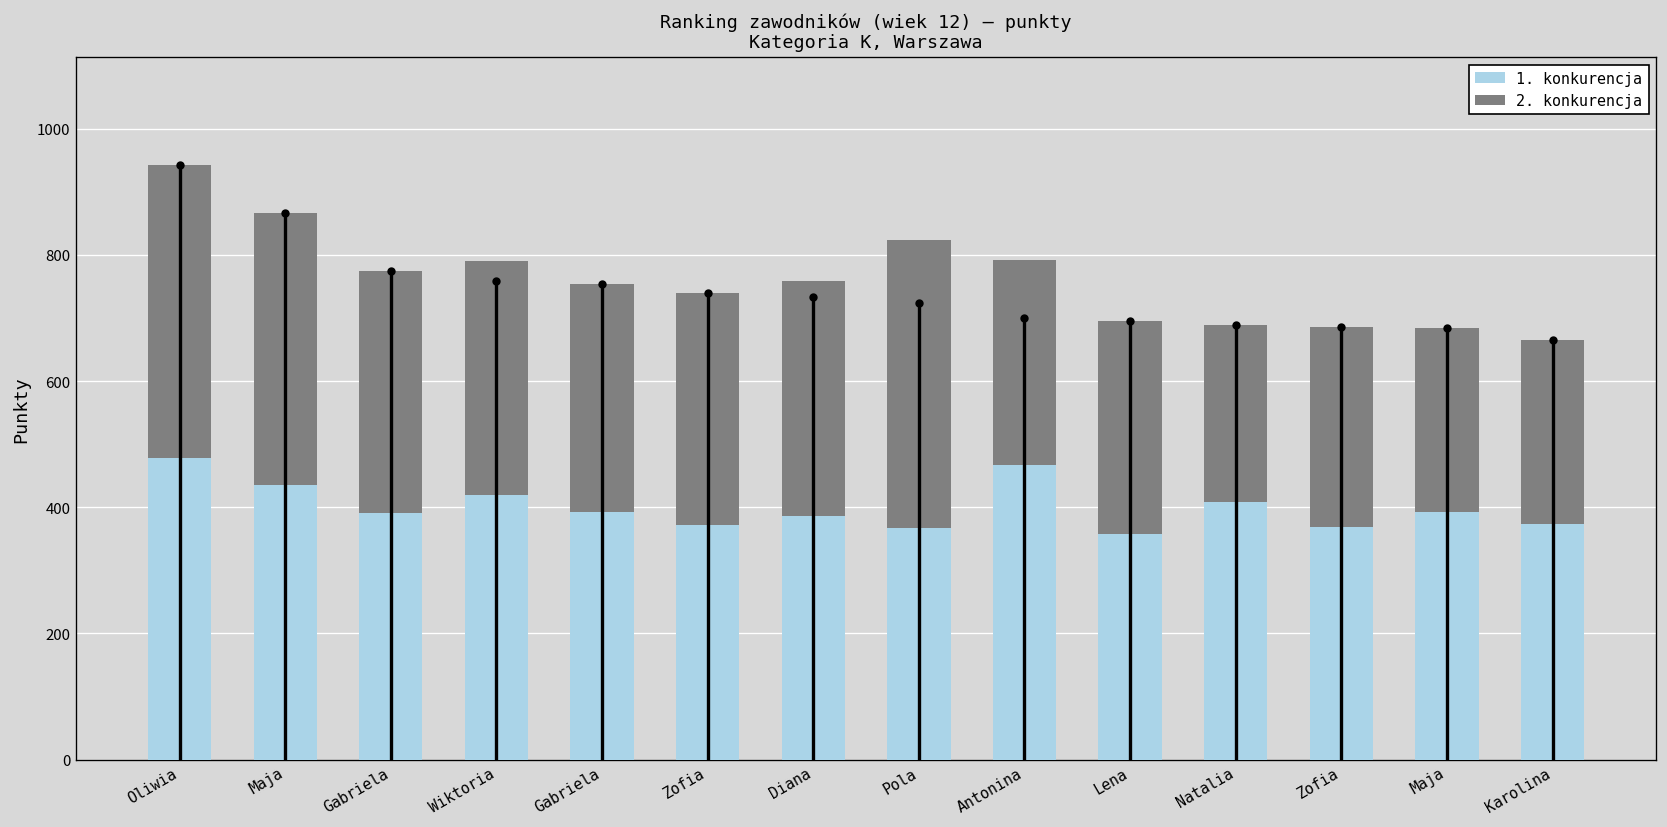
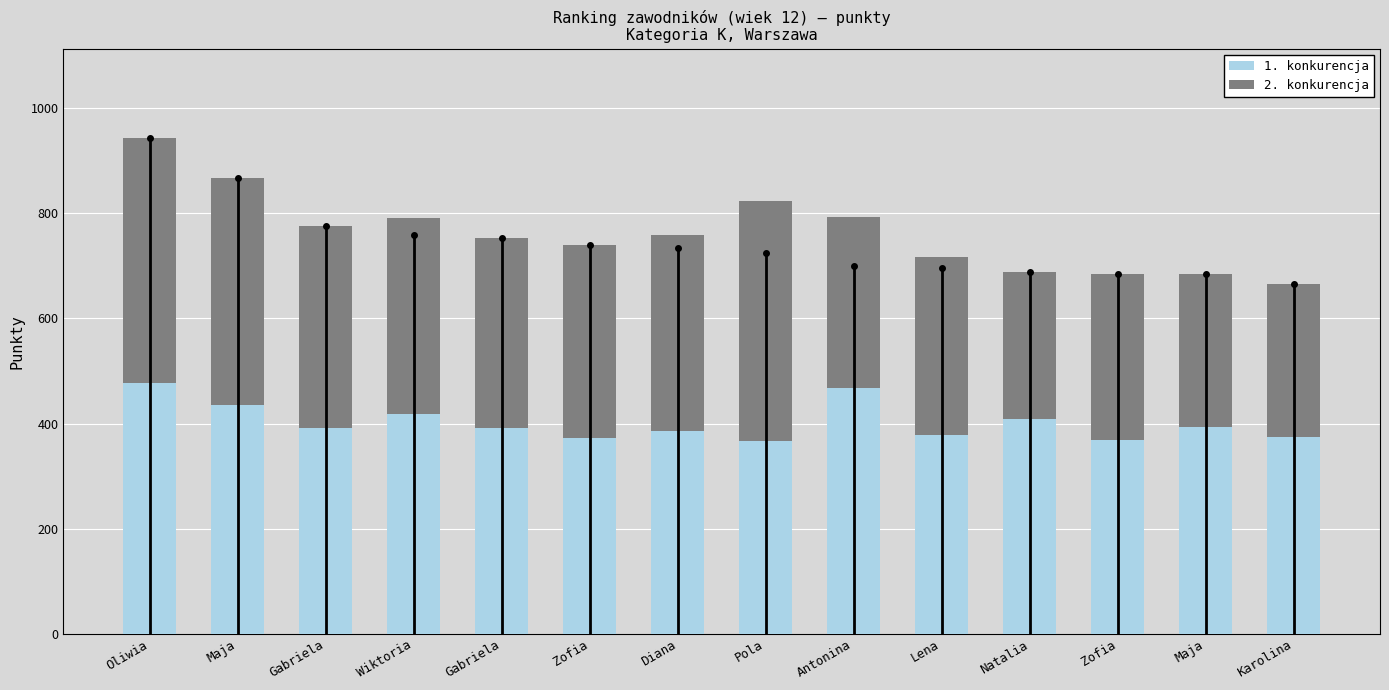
  {
    "1. konkurencja": {
      "Oliwia": 480,
      "Wiktoria": 420,
      "Diana": 390,
      "Pola": 370,
      "Antonina": 470,
-     "Lena": 360,
+     "Lena": 380,
      "Natalia": 410,
      "Karolina": 370
    },
    "2. konkurencja": {
      "Oliwia": 470,
      "Wiktoria": 370,
      "Diana": 370,
      "Pola": 460,
      "Antonina": 330,
      "Lena": 340,
      "Natalia": 280,
      "Karolina": 290
    }
  }
